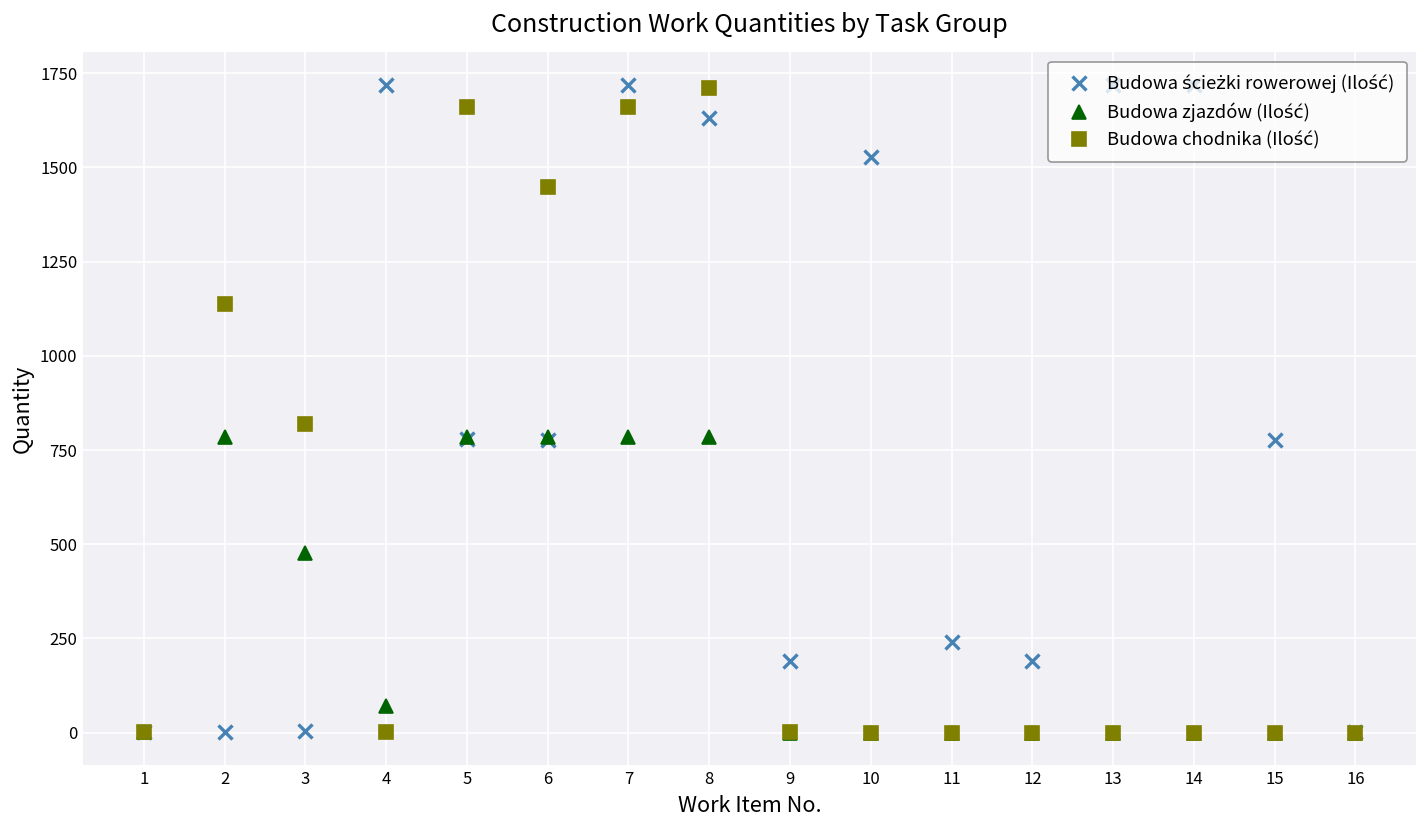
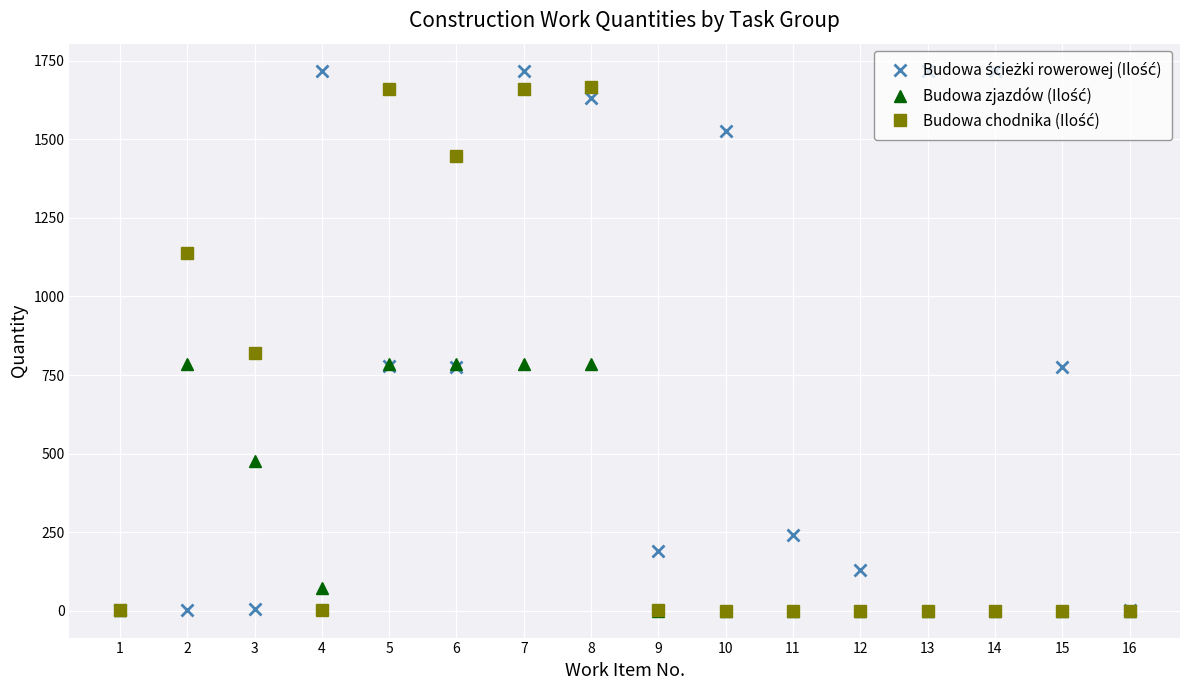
  {
    "Budowa ścieżki rowerowej (Ilość)": {
      "2": 0,
      "3": 0,
      "4": 1720,
      "6": 780,
      "7": 1720,
      "8": 1630,
      "9": 190,
      "10": 1530,
      "11": 240,
-     "12": 190,
+     "12": 130,
      "15": 780
    },
    "Budowa zjazdów (Ilość)": {
      "2": 790,
      "3": 480,
      "4": 70,
      "6": 790,
      "7": 790,
      "8": 790
    },
    "Budowa chodnika (Ilość)": {
      "2": 1140,
      "3": 820,
      "4": 0,
      "5": 1660,
      "6": 1450,
      "7": 1660,
-     "8": 1710
+     "8": 1670
    }
  }
